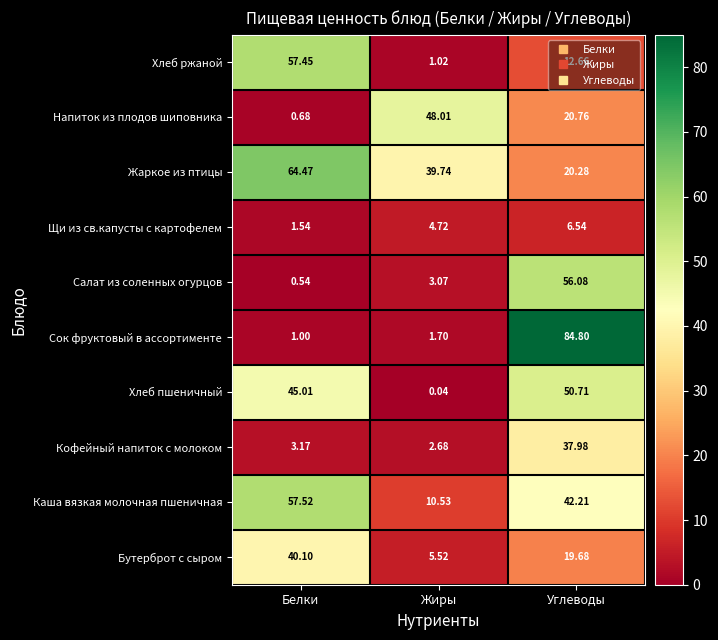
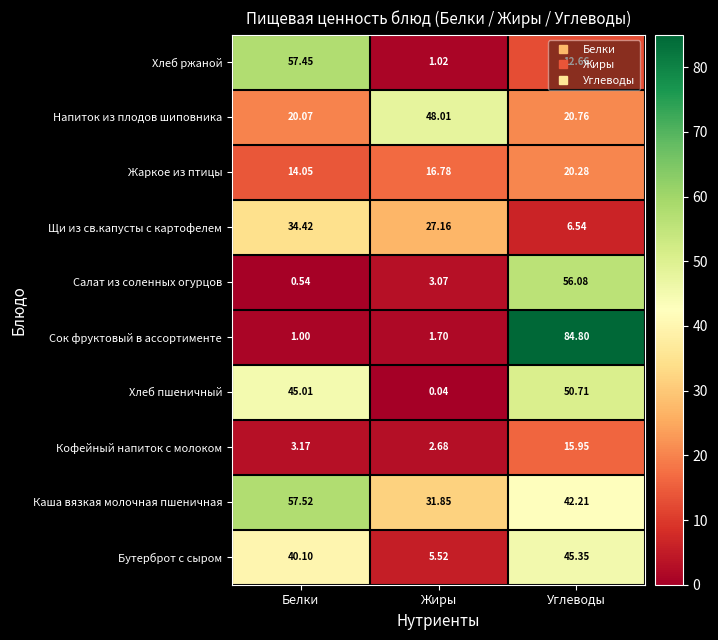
  {
    "Хлеб ржаной": {
      "Белки": 57.45,
      "Жиры": 1.02
    },
    "Напиток из плодов шиповника": {
-     "Белки": 0.68,
+     "Белки": 20.07,
      "Жиры": 48.01,
      "Углеводы": 20.76
    },
    "Жаркое из птицы": {
-     "Белки": 64.47,
-     "Жиры": 39.74,
+     "Белки": 14.05,
+     "Жиры": 16.78,
      "Углеводы": 20.28
    },
    "Щи из св.капусты с картофелем": {
-     "Белки": 1.54,
-     "Жиры": 4.72,
+     "Белки": 34.42,
+     "Жиры": 27.16,
      "Углеводы": 6.54
    },
    "Салат из соленных огурцов": {
      "Белки": 0.54,
      "Жиры": 3.07,
      "Углеводы": 56.08
    },
    "Сок фруктовый в ассортименте": {
      "Белки": 1.00,
      "Жиры": 1.70,
      "Углеводы": 84.80
    },
    "Хлеб пшеничный": {
      "Белки": 45.01,
      "Жиры": 0.04,
      "Углеводы": 50.71
    },
    "Кофейный напиток с молоком": {
      "Белки": 3.17,
      "Жиры": 2.68,
-     "Углеводы": 37.98
+     "Углеводы": 15.95
    },
    "Каша вязкая молочная пшеничная": {
      "Белки": 57.52,
-     "Жиры": 10.53,
+     "Жиры": 31.85,
      "Углеводы": 42.21
    },
    "Бутерброт с сыром": {
      "Белки": 40.10,
      "Жиры": 5.52,
-     "Углеводы": 19.68
+     "Углеводы": 45.35
    }
  }
